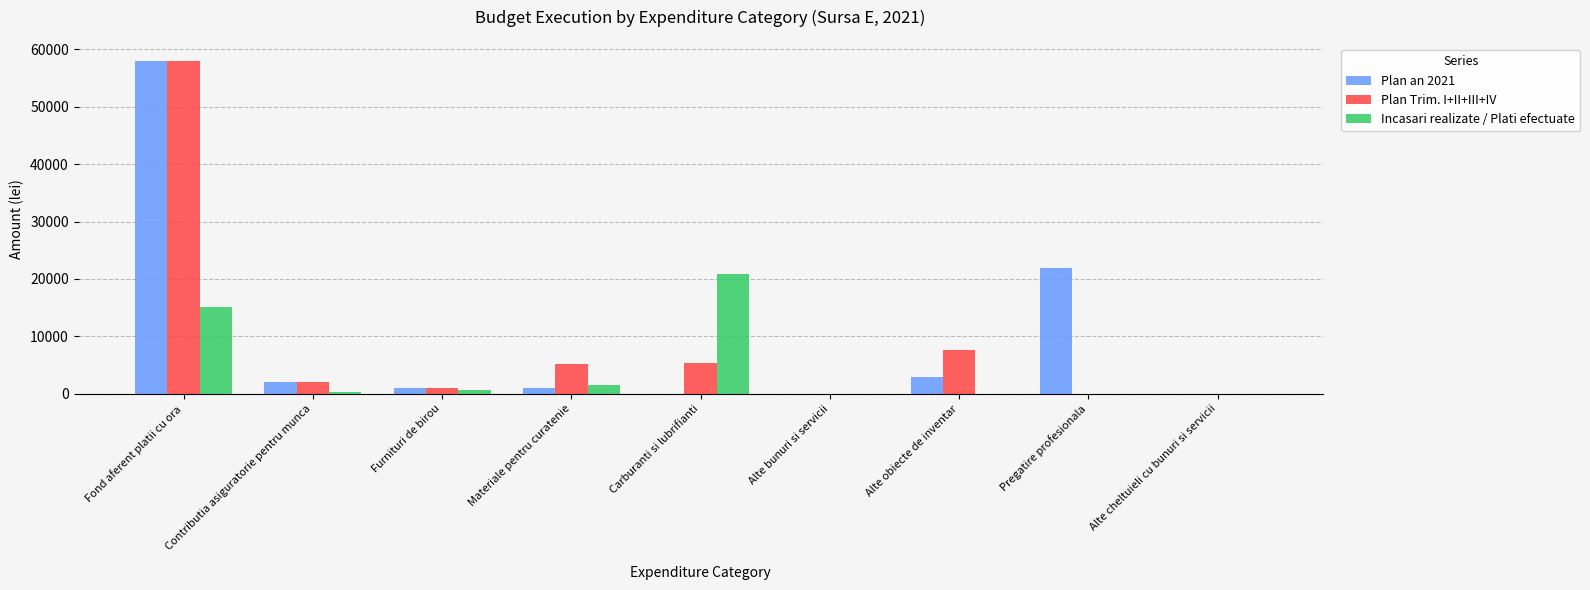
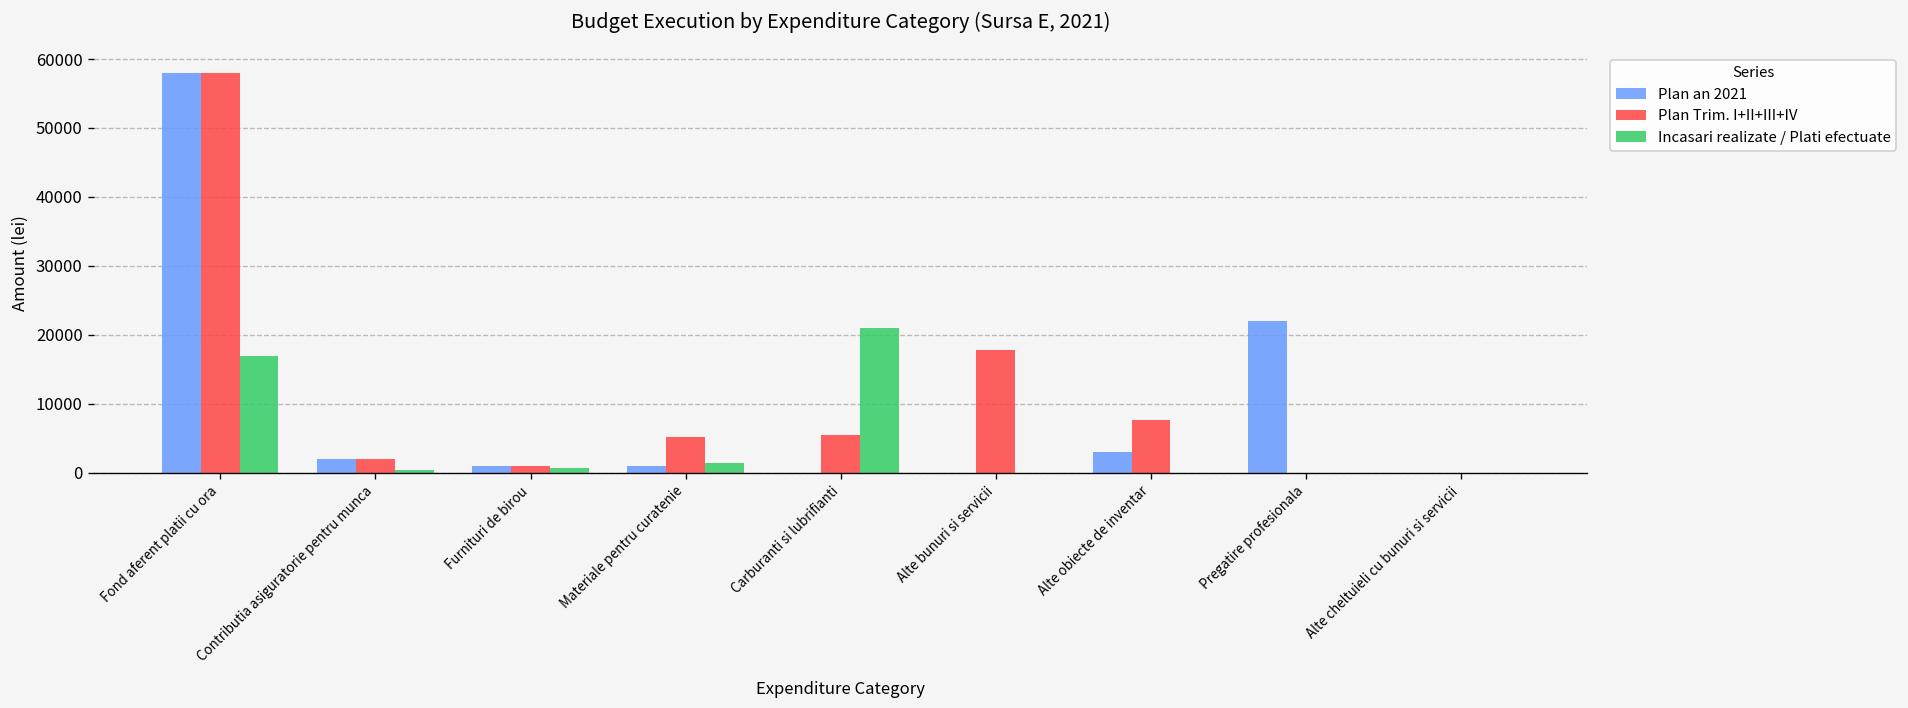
  {
    "Plan an 2021": {
      "Fond aferent platii cu ora": 58000,
      "Contributia asiguratorie pentru munca": 2000,
      "Furnituri de birou": 1000,
      "Materiale pentru curatenie": 1000,
      "Carburanti si lubrifianti": 0,
      "Alte bunuri si servicii": 0,
      "Alte obiecte de inventar": 3000,
      "Pregatire profesionala": 22000,
      "Alte cheltuieli cu bunuri si servicii": 0
    },
    "Plan Trim. I+II+III+IV": {
      "Fond aferent platii cu ora": 58000,
      "Contributia asiguratorie pentru munca": 2000,
      "Furnituri de birou": 1000,
      "Materiale pentru curatenie": 5000,
      "Carburanti si lubrifianti": 5000,
-     "Alte bunuri si servicii": 0,
+     "Alte bunuri si servicii": 18000,
      "Alte obiecte de inventar": 8000,
      "Pregatire profesionala": 0,
      "Alte cheltuieli cu bunuri si servicii": 0
    },
    "Incasari realizate / Plati efectuate": {
-     "Fond aferent platii cu ora": 15000,
+     "Fond aferent platii cu ora": 17000,
      "Furnituri de birou": 1000,
      "Materiale pentru curatenie": 1000,
      "Carburanti si lubrifianti": 21000,
      "Alte bunuri si servicii": 0,
      "Alte obiecte de inventar": 0,
      "Pregatire profesionala": 0,
      "Alte cheltuieli cu bunuri si servicii": 0
    }
  }
